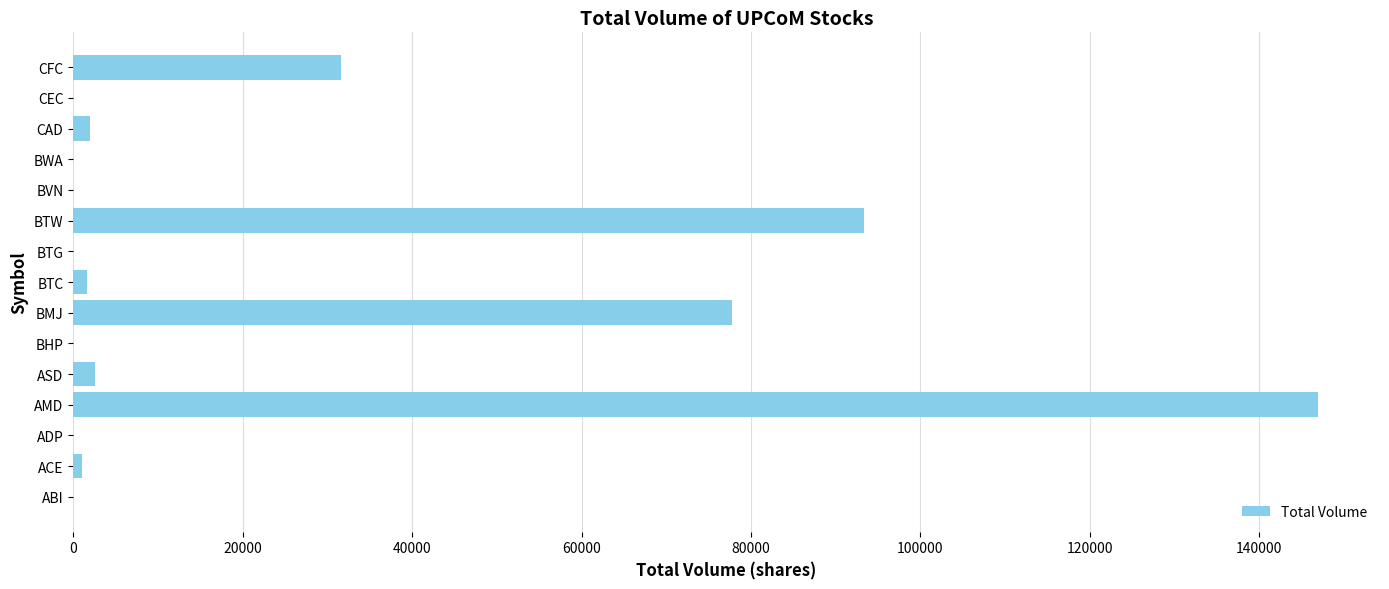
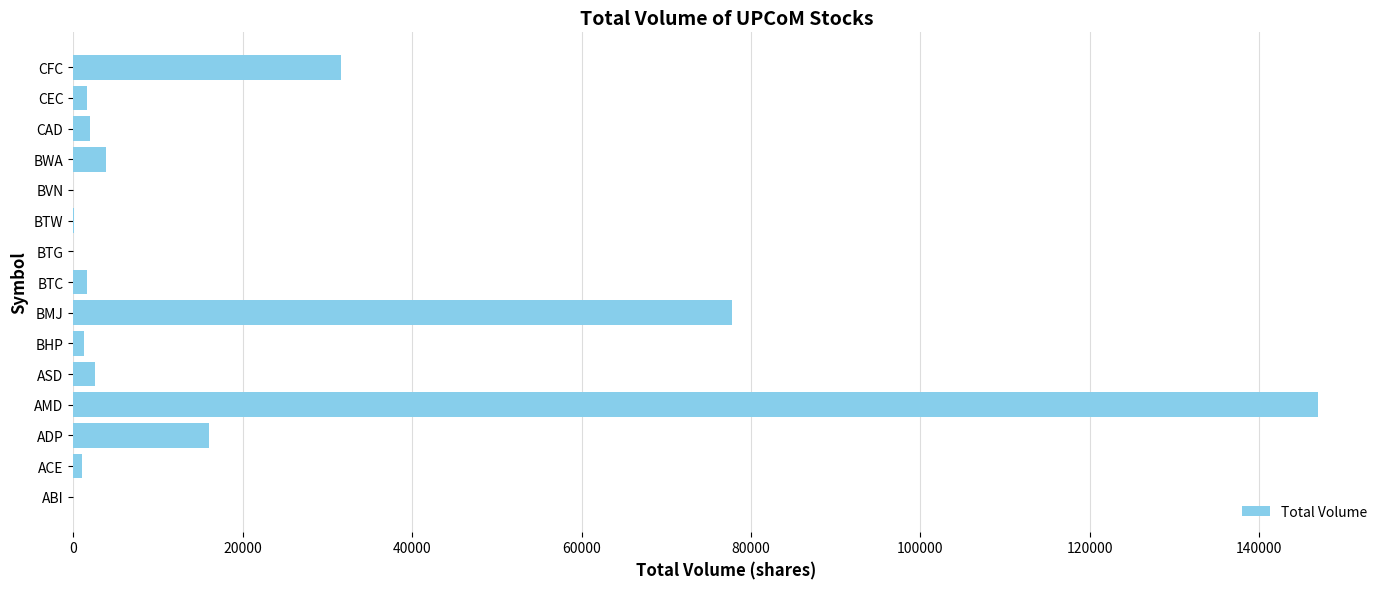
  {
    "CFC": 32000,
-   "CEC": 0,
+   "CEC": 2000,
    "CAD": 2000,
-   "BWA": 0,
+   "BWA": 4000,
    "BVN": 0,
-   "BTW": 93000,
+   "BTW": 0,
    "BTG": 0,
    "BTC": 2000,
    "BMJ": 78000,
-   "BHP": 0,
+   "BHP": 1000,
    "ASD": 3000,
    "AMD": 147000,
-   "ADP": 0,
+   "ADP": 16000,
    "ACE": 1000,
    "ABI": 0
  }
